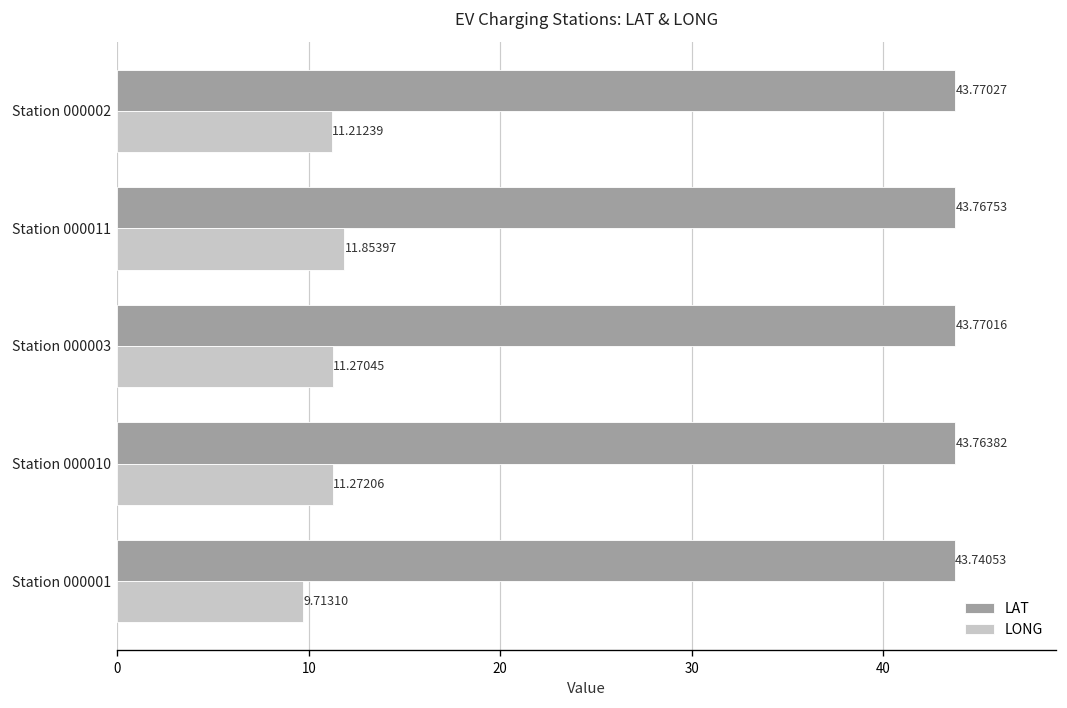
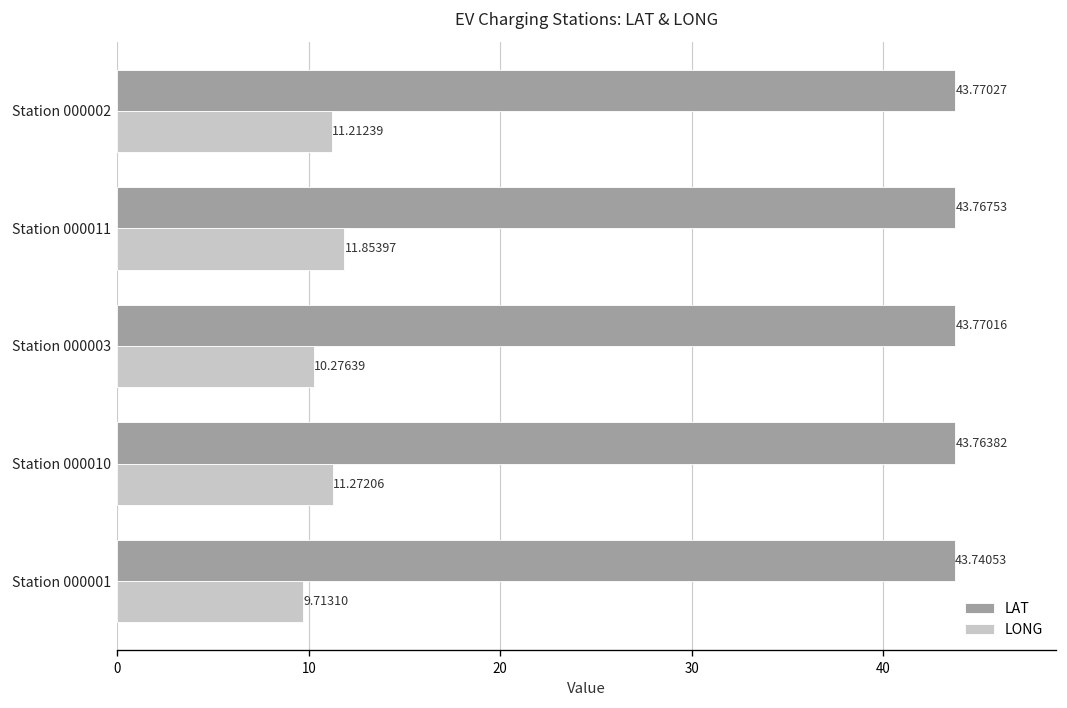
  {
    "LAT": {
      "Station 000002": 43.77027,
      "Station 000011": 43.76753,
      "Station 000003": 43.77016,
      "Station 000010": 43.76382,
      "Station 000001": 43.74053
    },
    "LONG": {
      "Station 000002": 11.21239,
      "Station 000011": 11.85397,
-     "Station 000003": 11.27045,
+     "Station 000003": 10.27639,
      "Station 000010": 11.27206,
      "Station 000001": 9.71310
    }
  }
